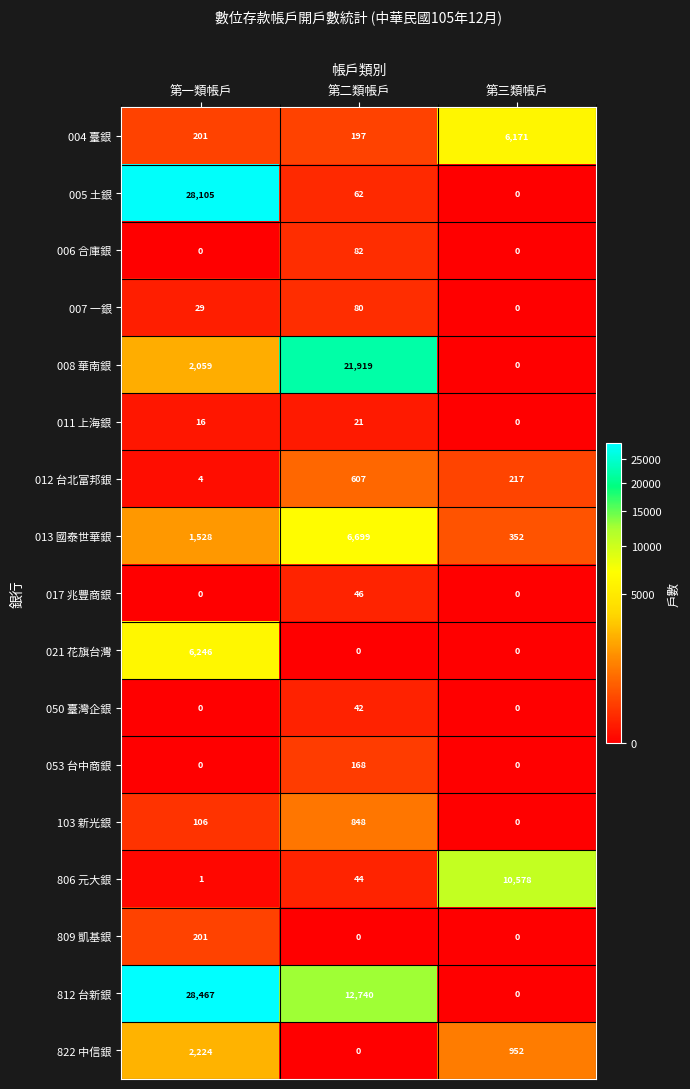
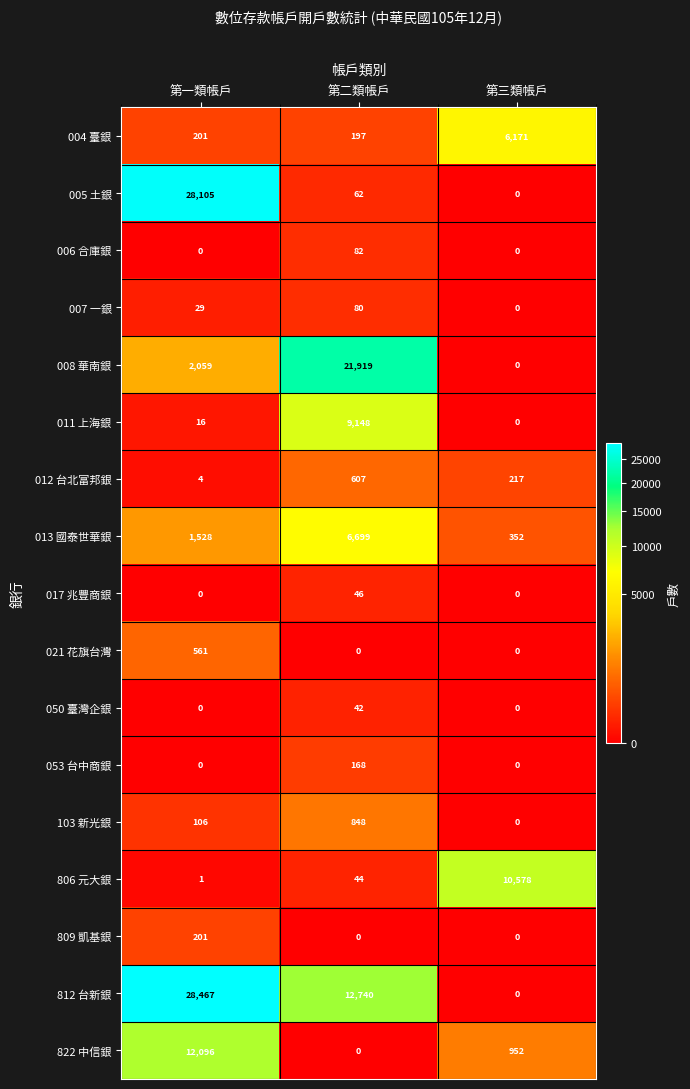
  {
    "004 臺銀": {
      "第一類帳戶": "201",
      "第二類帳戶": "197",
      "第三類帳戶": "6,171"
    },
    "005 土銀": {
      "第一類帳戶": "28,105",
      "第二類帳戶": "62",
      "第三類帳戶": "0"
    },
    "006 合庫銀": {
      "第一類帳戶": "0",
      "第二類帳戶": "82",
      "第三類帳戶": "0"
    },
    "007 一銀": {
      "第一類帳戶": "29",
      "第二類帳戶": "80",
      "第三類帳戶": "0"
    },
    "008 華南銀": {
      "第一類帳戶": "2,059",
      "第二類帳戶": "21,919",
      "第三類帳戶": "0"
    },
    "011 上海銀": {
      "第一類帳戶": "16",
-     "第二類帳戶": "21",
+     "第二類帳戶": "9,148",
      "第三類帳戶": "0"
    },
    "012 台北富邦銀": {
      "第一類帳戶": "4",
      "第二類帳戶": "607",
      "第三類帳戶": "217"
    },
    "013 國泰世華銀": {
      "第一類帳戶": "1,528",
      "第二類帳戶": "6,699",
      "第三類帳戶": "352"
    },
    "017 兆豐商銀": {
      "第一類帳戶": "0",
      "第二類帳戶": "46",
      "第三類帳戶": "0"
    },
    "021 花旗台灣": {
-     "第一類帳戶": "6,246",
+     "第一類帳戶": "561",
      "第二類帳戶": "0",
      "第三類帳戶": "0"
    },
    "050 臺灣企銀": {
      "第一類帳戶": "0",
      "第二類帳戶": "42",
      "第三類帳戶": "0"
    },
    "053 台中商銀": {
      "第一類帳戶": "0",
      "第二類帳戶": "168",
      "第三類帳戶": "0"
    },
    "103 新光銀": {
      "第一類帳戶": "106",
      "第二類帳戶": "848",
      "第三類帳戶": "0"
    },
    "806 元大銀": {
      "第一類帳戶": "1",
      "第二類帳戶": "44",
      "第三類帳戶": "10,578"
    },
    "809 凱基銀": {
      "第一類帳戶": "201",
      "第二類帳戶": "0",
      "第三類帳戶": "0"
    },
    "812 台新銀": {
      "第一類帳戶": "28,467",
      "第二類帳戶": "12,740",
      "第三類帳戶": "0"
    },
    "822 中信銀": {
-     "第一類帳戶": "2,224",
+     "第一類帳戶": "12,096",
      "第二類帳戶": "0",
      "第三類帳戶": "952"
    }
  }
